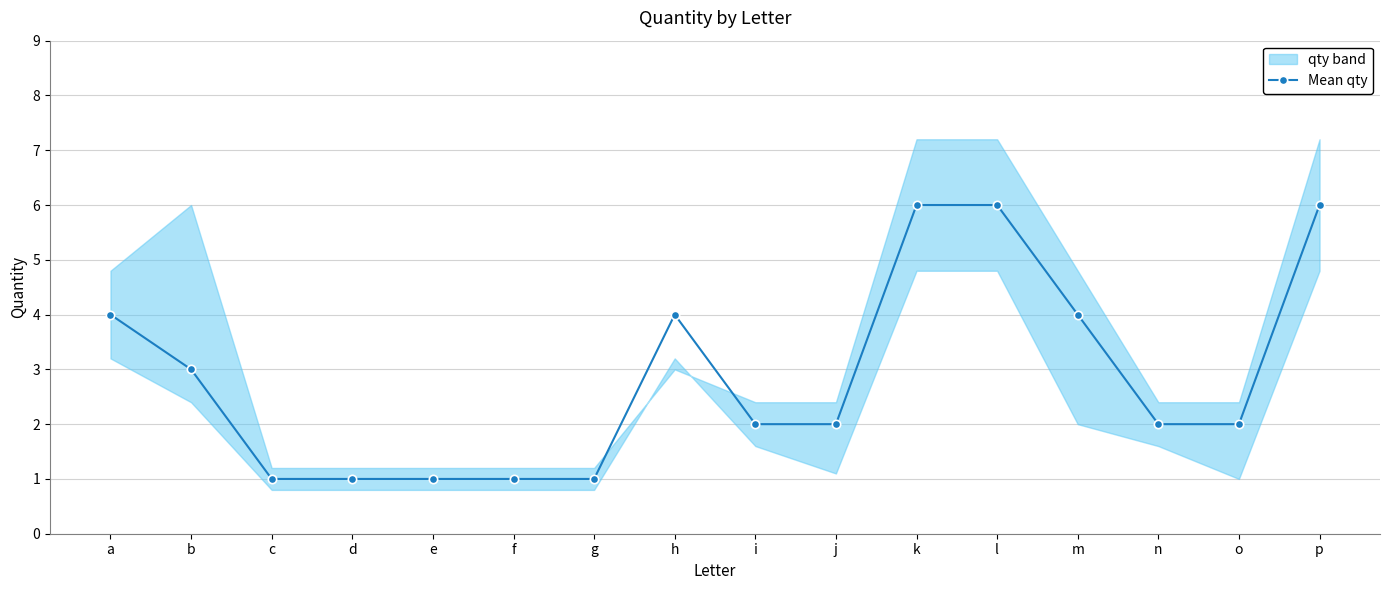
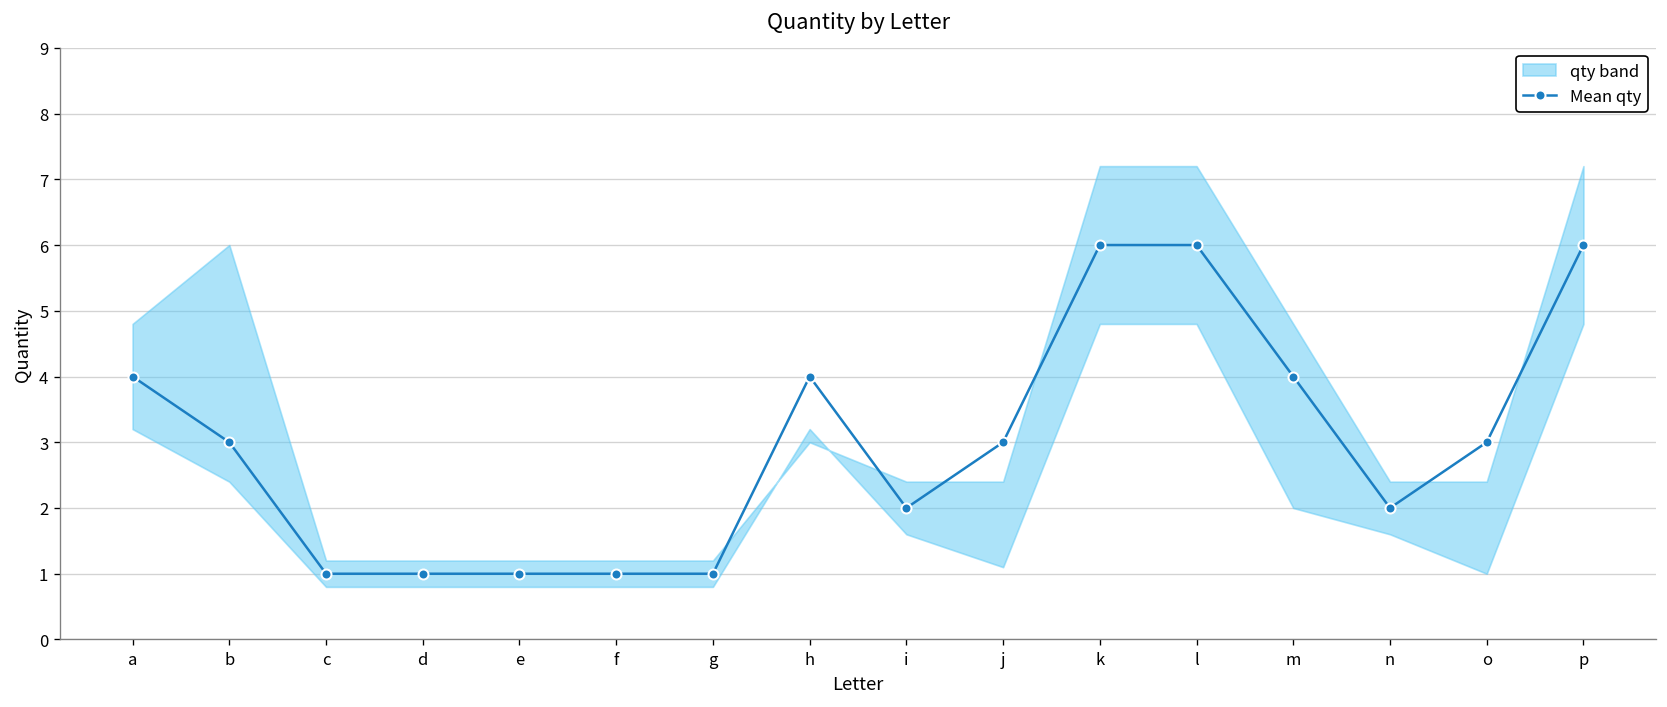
  {
    "Mean qty": {
      "a": 4,
      "b": 3,
      "c": 1,
      "d": 1,
      "e": 1,
      "f": 1,
      "g": 1,
      "h": 4,
      "i": 2,
-     "j": 2,
+     "j": 3,
      "k": 6,
      "l": 6,
      "m": 4,
      "n": 2,
-     "o": 2,
+     "o": 3,
      "p": 6
    }
  }
